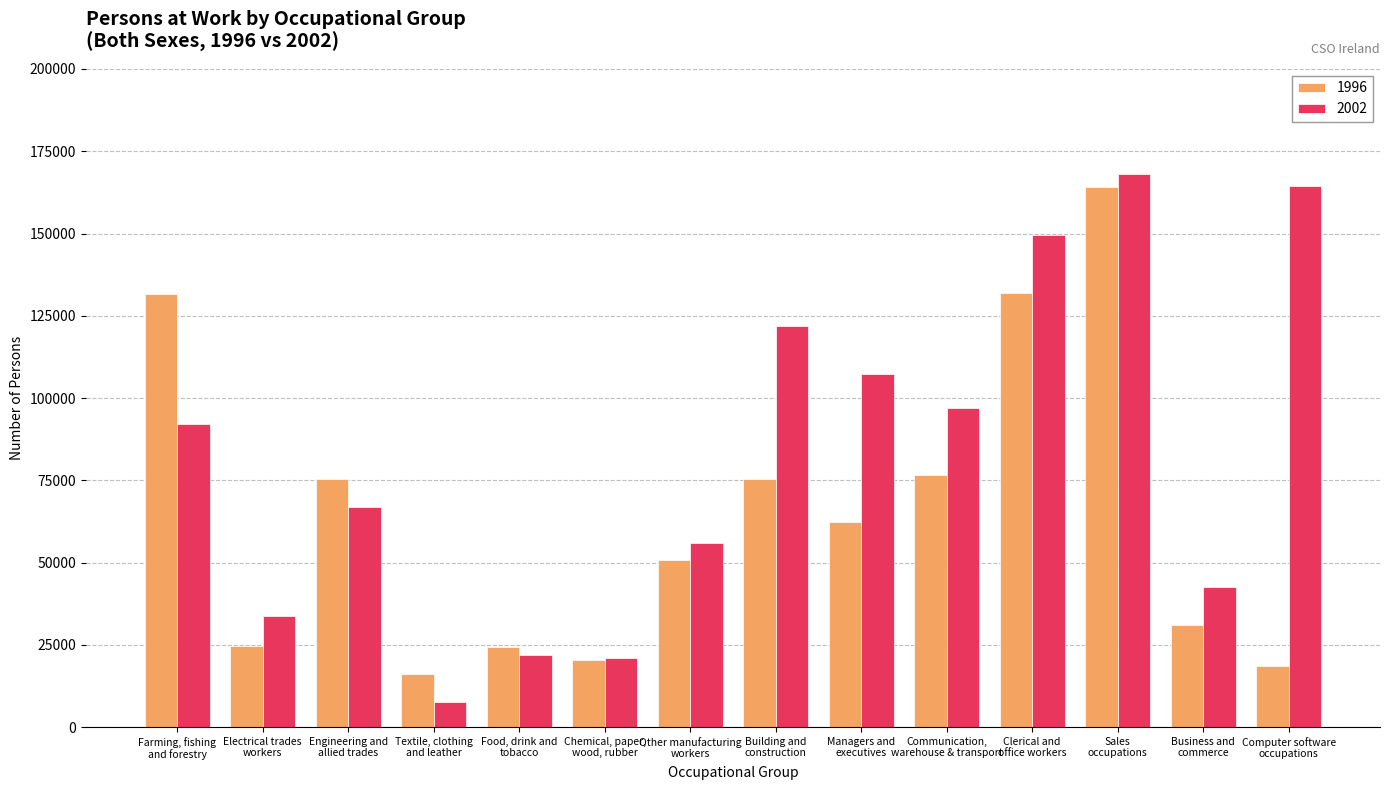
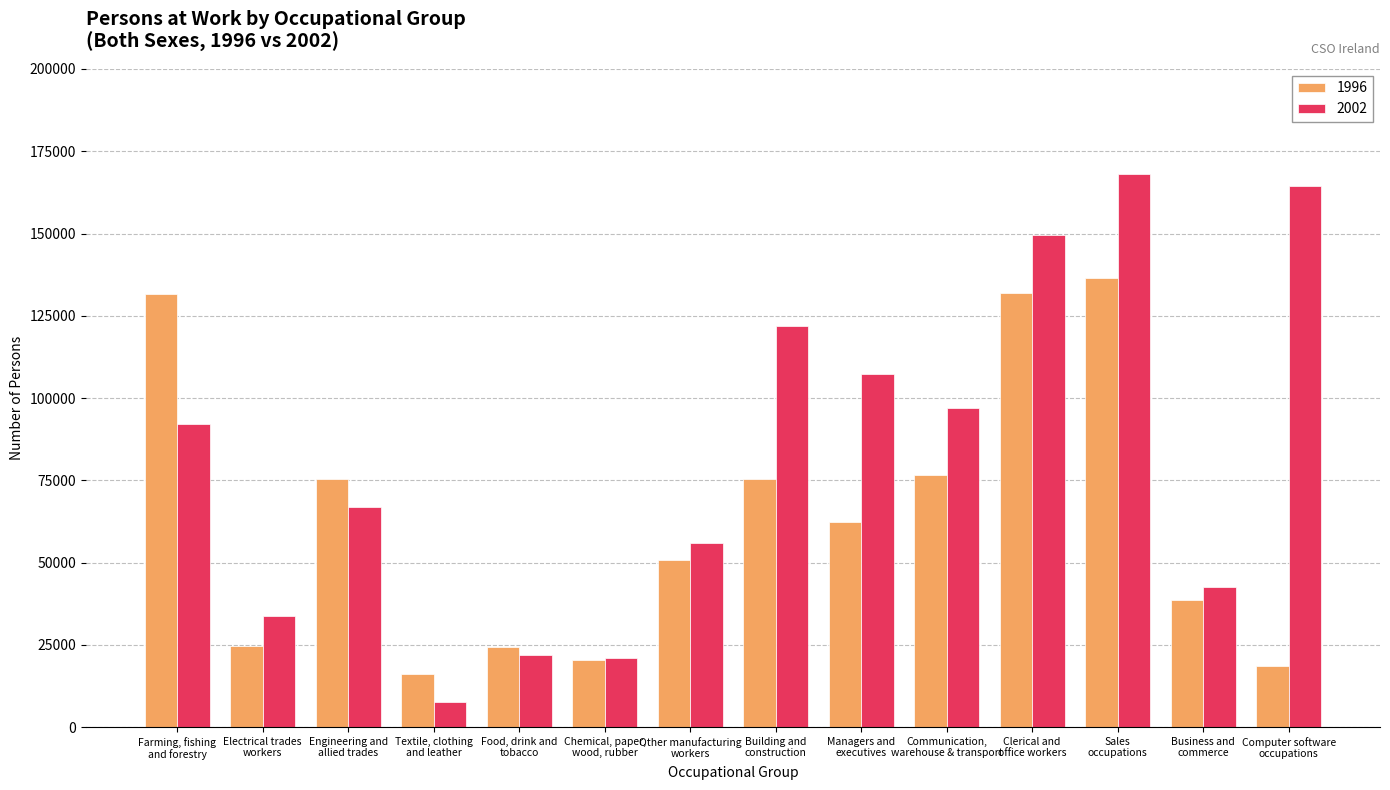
  {
    "1996": {
      "Farming, fishing and forestry": 132000,
      "Electrical trades workers": 25000,
      "Engineering and allied trades": 75000,
      "Textile, clothing and leather": 16000,
      "Food, drink and tobacco": 24000,
      "Chemical, paper, wood, rubber": 20000,
      "Other manufacturing workers": 51000,
      "Building and construction": 75000,
      "Managers and executives": 62000,
      "Communication, warehouse & transport": 77000,
      "Clerical and office workers": 132000,
-     "Sales occupations": 164000,
-     "Business and commerce": 31000,
+     "Sales occupations": 136000,
+     "Business and commerce": 39000,
      "Computer software occupations": 19000
    },
    "2002": {
      "Farming, fishing and forestry": 92000,
      "Electrical trades workers": 34000,
      "Engineering and allied trades": 67000,
      "Textile, clothing and leather": 8000,
      "Food, drink and tobacco": 22000,
      "Chemical, paper, wood, rubber": 21000,
      "Other manufacturing workers": 56000,
      "Building and construction": 122000,
      "Managers and executives": 107000,
      "Communication, warehouse & transport": 97000,
      "Clerical and office workers": 150000,
      "Sales occupations": 168000,
      "Business and commerce": 43000,
      "Computer software occupations": 164000
    }
  }
